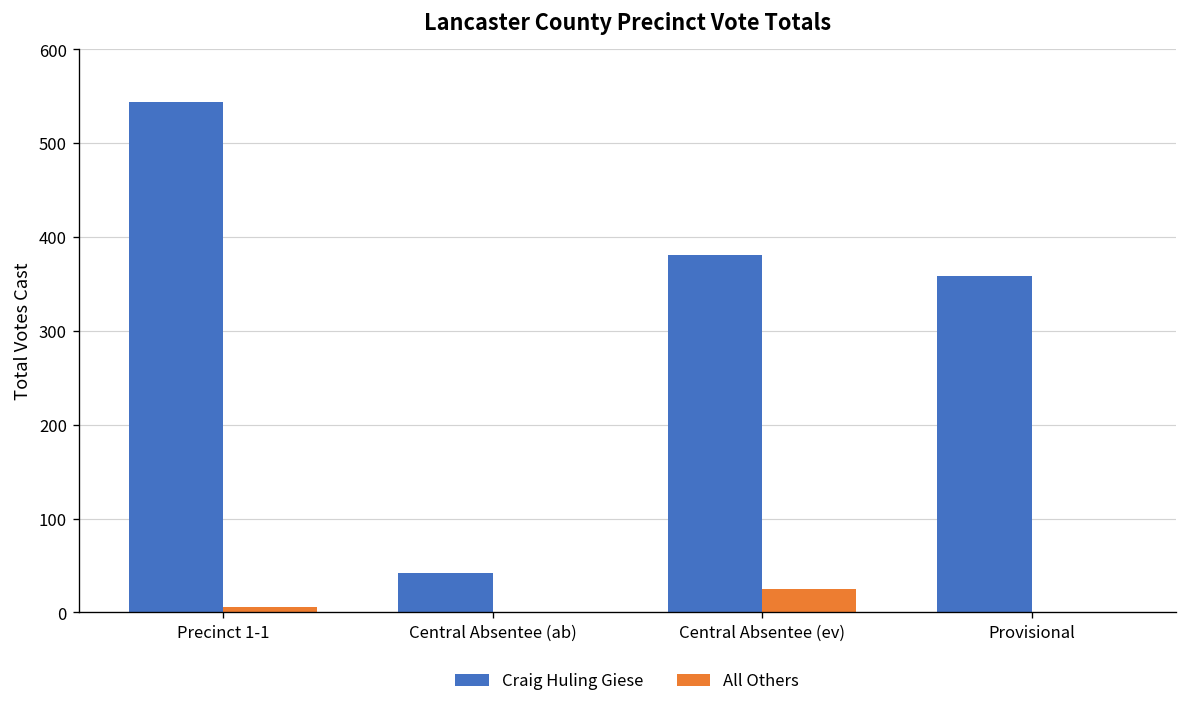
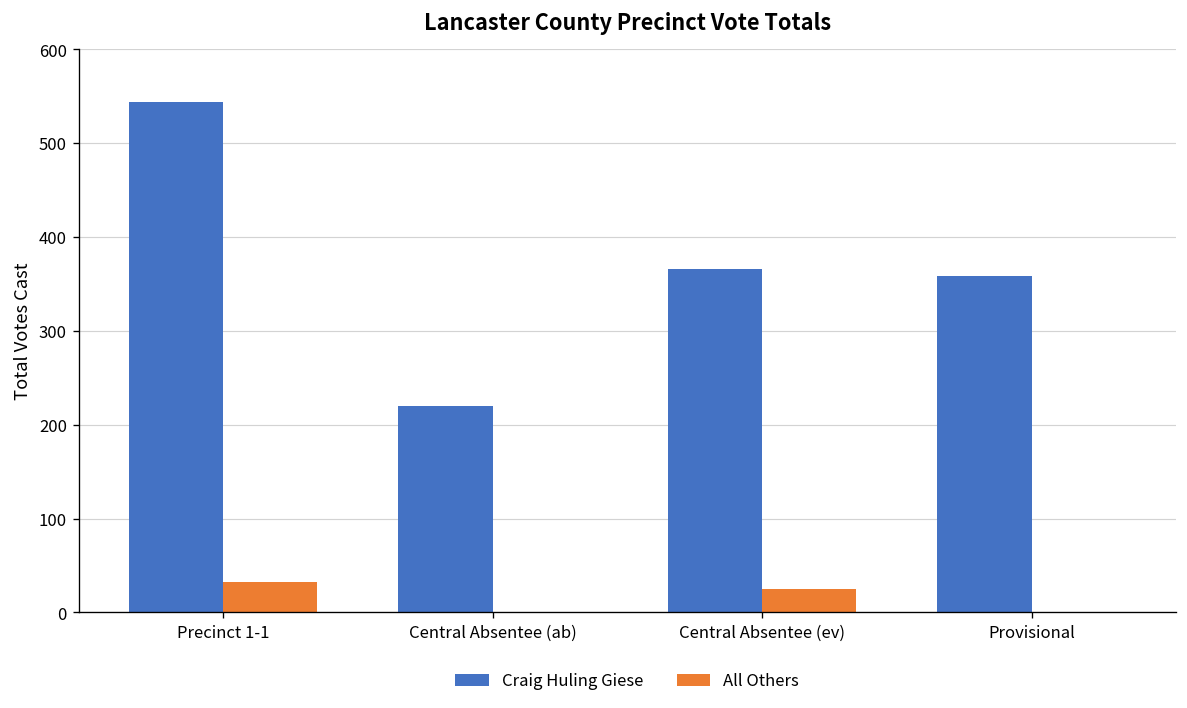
  {
    "Craig Huling Giese": {
      "Precinct 1-1": 540,
-     "Central Absentee (ab)": 40,
-     "Central Absentee (ev)": 380,
+     "Central Absentee (ab)": 220,
+     "Central Absentee (ev)": 370,
      "Provisional": 360
    },
    "All Others": {
-     "Precinct 1-1": 10,
+     "Precinct 1-1": 30,
      "Central Absentee (ab)": 0,
      "Central Absentee (ev)": 30,
      "Provisional": 0
    }
  }
